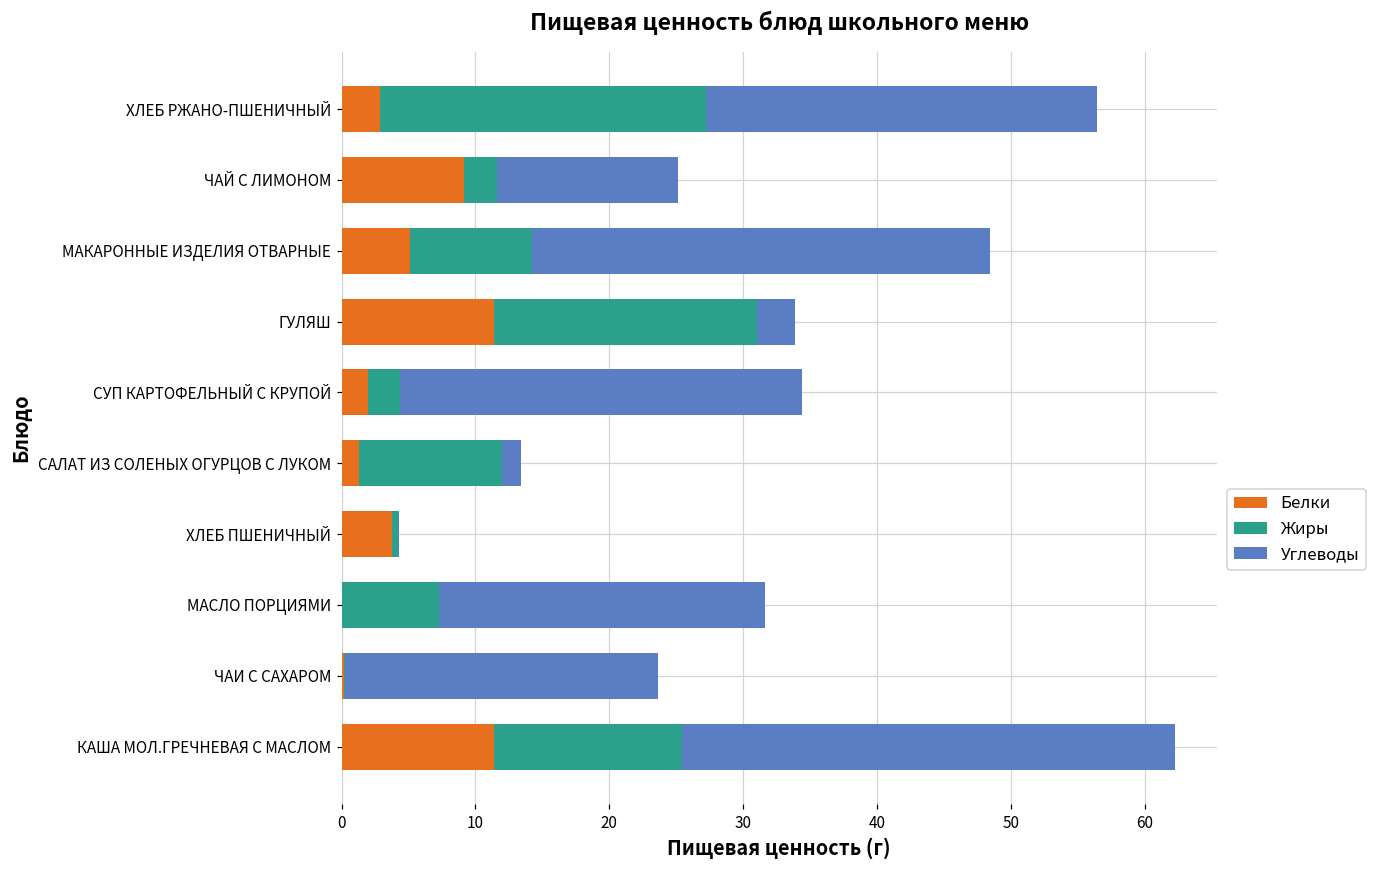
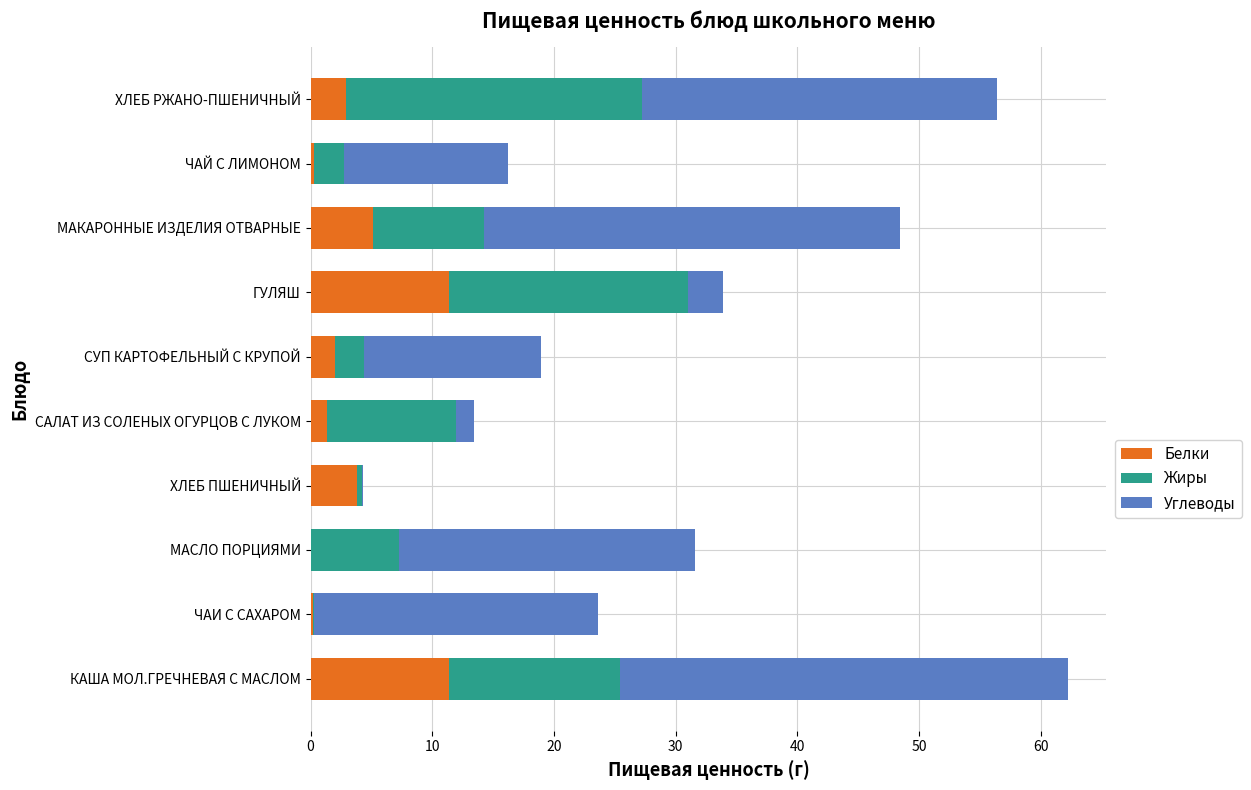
  {
    "Белки": {
      "ХЛЕБ РЖАНО-ПШЕНИЧНЫЙ": 2.9,
-     "ЧАЙ С ЛИМОНОМ": 9.2,
+     "ЧАЙ С ЛИМОНОМ": 0.3,
      "МАКАРОННЫЕ ИЗДЕЛИЯ ОТВАРНЫЕ": 5.1,
      "ГУЛЯШ": 11.4,
      "СУП КАРТОФЕЛЬНЫЙ С КРУПОЙ": 2.0,
      "САЛАТ ИЗ СОЛЕНЫХ ОГУРЦОВ С ЛУКОМ": 1.3,
      "ХЛЕБ ПШЕНИЧНЫЙ": 3.8,
      "КАША МОЛ.ГРЕЧНЕВАЯ С МАСЛОМ": 11.4
    },
    "Жиры": {
      "ХЛЕБ РЖАНО-ПШЕНИЧНЫЙ": 24.3,
      "ЧАЙ С ЛИМОНОМ": 2.5,
      "МАКАРОННЫЕ ИЗДЕЛИЯ ОТВАРНЫЕ": 9.2,
      "ГУЛЯШ": 19.7,
      "СУП КАРТОФЕЛЬНЫЙ С КРУПОЙ": 2.4,
      "САЛАТ ИЗ СОЛЕНЫХ ОГУРЦОВ С ЛУКОМ": 10.6,
      "ХЛЕБ ПШЕНИЧНЫЙ": 0.4,
      "МАСЛО ПОРЦИЯМИ": 7.3,
      "КАША МОЛ.ГРЕЧНЕВАЯ С МАСЛОМ": 14.0
    },
    "Углеводы": {
      "ХЛЕБ РЖАНО-ПШЕНИЧНЫЙ": 29.2,
      "ЧАЙ С ЛИМОНОМ": 13.5,
      "МАКАРОННЫЕ ИЗДЕЛИЯ ОТВАРНЫЕ": 34.2,
      "ГУЛЯШ": 2.9,
-     "СУП КАРТОФЕЛЬНЫЙ С КРУПОЙ": 30.0,
+     "СУП КАРТОФЕЛЬНЫЙ С КРУПОЙ": 14.6,
      "САЛАТ ИЗ СОЛЕНЫХ ОГУРЦОВ С ЛУКОМ": 1.4,
      "МАСЛО ПОРЦИЯМИ": 24.3,
      "ЧАИ С САХАРОМ": 23.4,
      "КАША МОЛ.ГРЕЧНЕВАЯ С МАСЛОМ": 36.9
    }
  }
